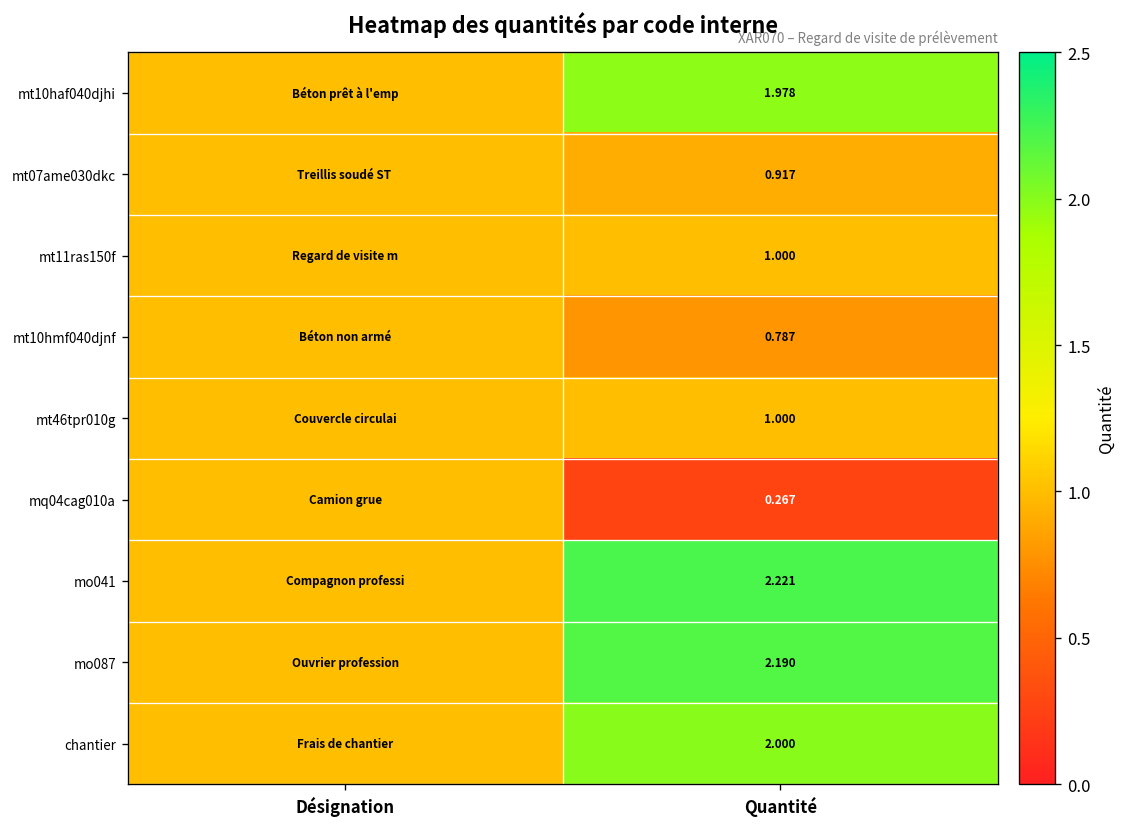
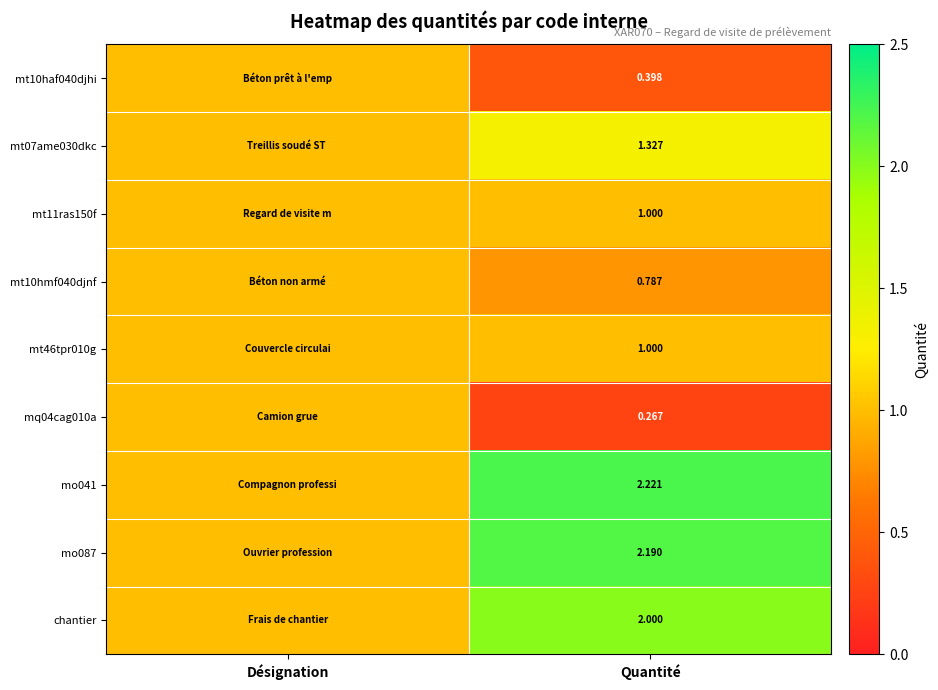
  {
    "mt10haf040djhi": {
-     "Quantité": 1.978
+     "Quantité": 0.398
    },
    "mt07ame030dkc": {
-     "Quantité": 0.917
+     "Quantité": 1.327
    },
    "mt11ras150f": {
      "Quantité": 1.000
    },
    "mt10hmf040djnf": {
      "Quantité": 0.787
    },
    "mt46tpr010g": {
      "Quantité": 1.000
    },
    "mq04cag010a": {
      "Quantité": 0.267
    },
    "mo041": {
      "Quantité": 2.221
    },
    "mo087": {
      "Quantité": 2.190
    },
    "chantier": {
      "Quantité": 2.000
    }
  }
